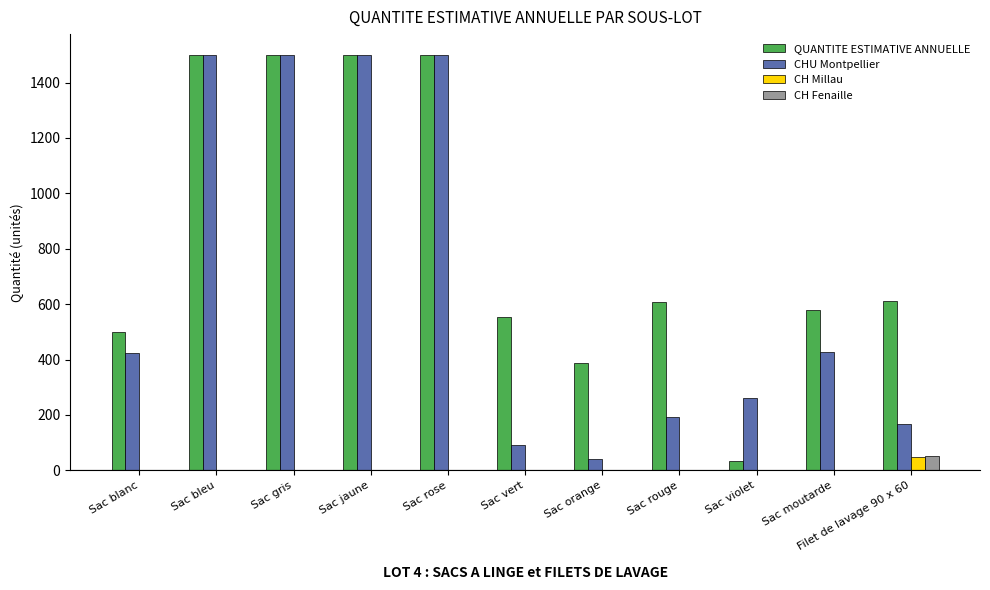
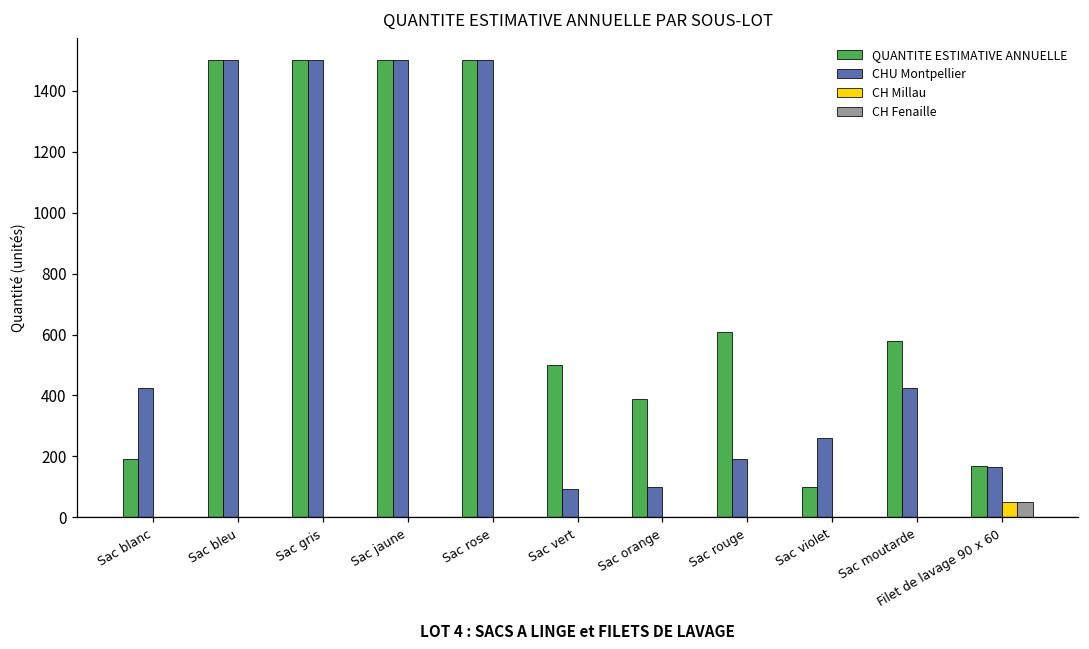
  {
    "QUANTITE ESTIMATIVE ANNUELLE": {
-     "Sac blanc": 500,
+     "Sac blanc": 190,
      "Sac bleu": 1500,
      "Sac gris": 1500,
      "Sac jaune": 1500,
      "Sac rose": 1500,
-     "Sac vert": 550,
+     "Sac vert": 500,
      "Sac orange": 390,
      "Sac rouge": 610,
-     "Sac violet": 30,
+     "Sac violet": 100,
      "Sac moutarde": 580,
-     "Filet de lavage 90 x 60": 610
+     "Filet de lavage 90 x 60": 170
    },
    "CHU Montpellier": {
      "Sac blanc": 430,
      "Sac bleu": 1500,
      "Sac gris": 1500,
      "Sac jaune": 1500,
      "Sac rose": 1500,
      "Sac vert": 90,
-     "Sac orange": 40,
+     "Sac orange": 100,
      "Sac rouge": 190,
      "Sac violet": 260,
      "Sac moutarde": 430,
      "Filet de lavage 90 x 60": 170
    },
    "CH Millau": {
      "Sac blanc": 0,
      "Sac bleu": 0,
      "Sac gris": 0,
      "Sac jaune": 0,
      "Sac rose": 0,
      "Sac vert": 0,
      "Sac orange": 0,
      "Sac rouge": 0,
      "Sac violet": 0,
      "Sac moutarde": 0,
      "Filet de lavage 90 x 60": 50
    },
    "CH Fenaille": {
      "Sac blanc": 0,
      "Sac bleu": 0,
      "Sac gris": 0,
      "Sac jaune": 0,
      "Sac rose": 0,
      "Sac vert": 0,
      "Sac orange": 0,
      "Sac rouge": 0,
      "Sac violet": 0,
      "Sac moutarde": 0,
      "Filet de lavage 90 x 60": 50
    }
  }
